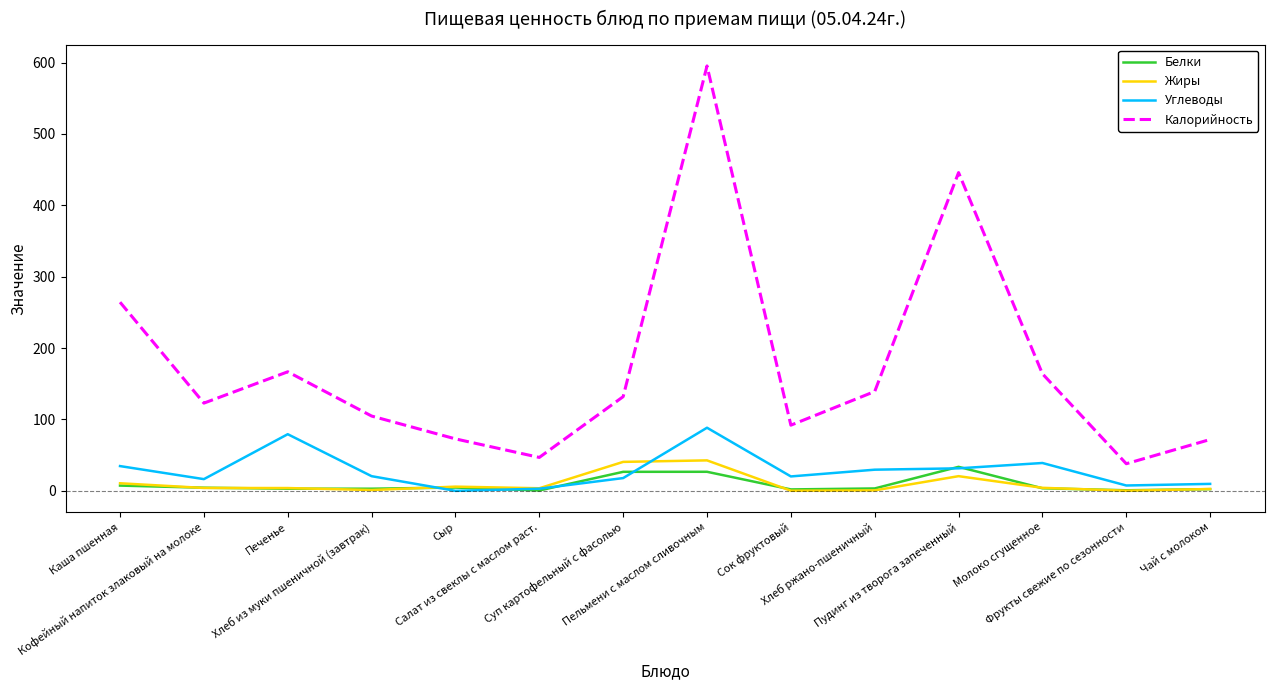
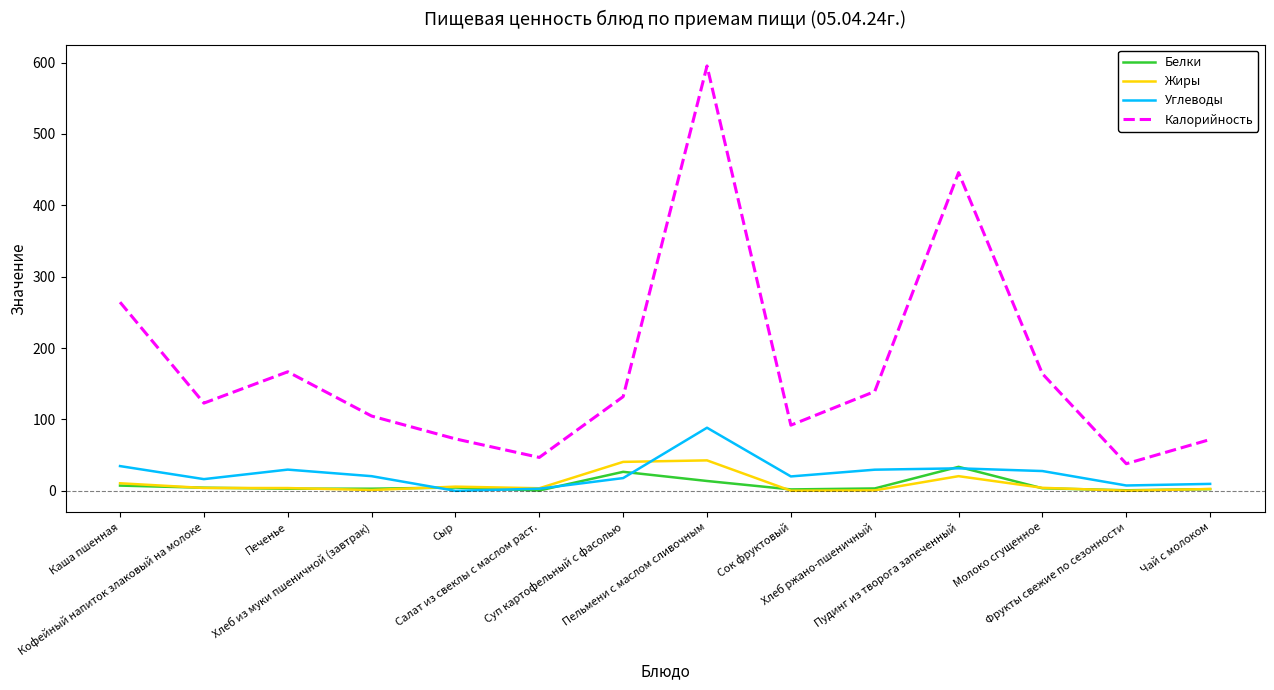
  {
    "Белки": {
      "Суп картофельный с фасолью": 30,
-     "Пельмени с маслом сливочным": 30
+     "Пельмени с маслом сливочным": 10
    },
    "Жиры": {
      "Суп картофельный с фасолью": 40,
      "Пельмени с маслом сливочным": 40,
      "Пудинг из творога запеченный": 20
    },
    "Углеводы": {
      "Каша пшенная": 30,
      "Кофейный напиток злаковый на молоке": 20,
-     "Печенье": 80,
+     "Печенье": 30,
      "Хлеб из муки пшеничной (завтрак)": 20,
      "Сыр": 0,
      "Суп картофельный с фасолью": 20,
      "Пельмени с маслом сливочным": 90,
      "Сок фруктовый": 20,
      "Хлеб ржано-пшеничный": 30,
-     "Молоко сгущенное": 40,
+     "Молоко сгущенное": 30,
      "Фрукты свежие по сезонности": 10,
      "Чай с молоком": 10
    },
    "Калорийность": {
      "Каша пшенная": 260,
      "Кофейный напиток злаковый на молоке": 120,
      "Печенье": 170,
      "Хлеб из муки пшеничной (завтрак)": 100,
      "Сыр": 70,
      "Салат из свеклы с маслом раст.": 50,
      "Суп картофельный с фасолью": 130,
      "Пельмени с маслом сливочным": 600,
      "Сок фруктовый": 90,
      "Хлеб ржано-пшеничный": 140,
      "Пудинг из творога запеченный": 450,
      "Молоко сгущенное": 160,
      "Фрукты свежие по сезонности": 40,
      "Чай с молоком": 70
    }
  }
